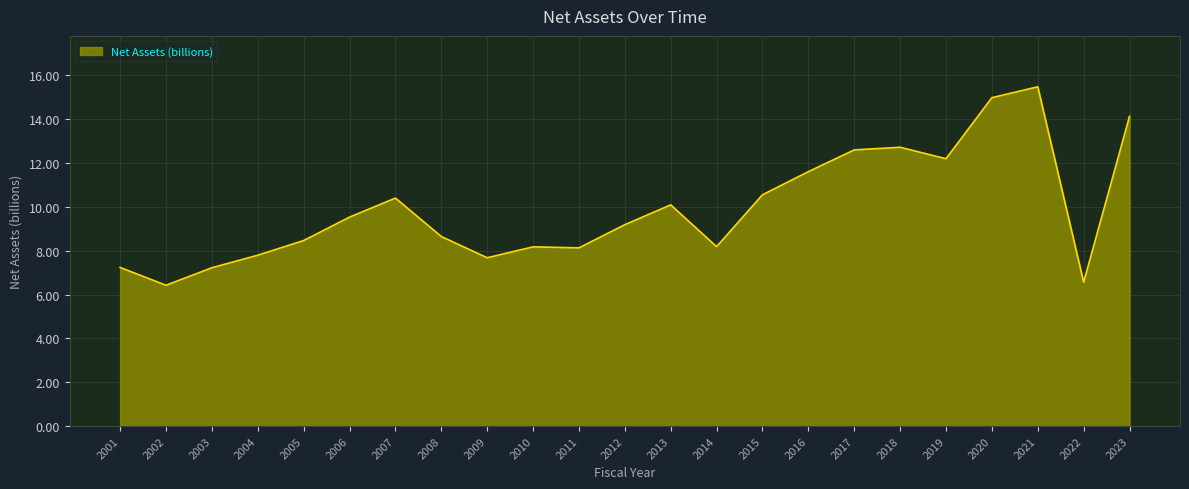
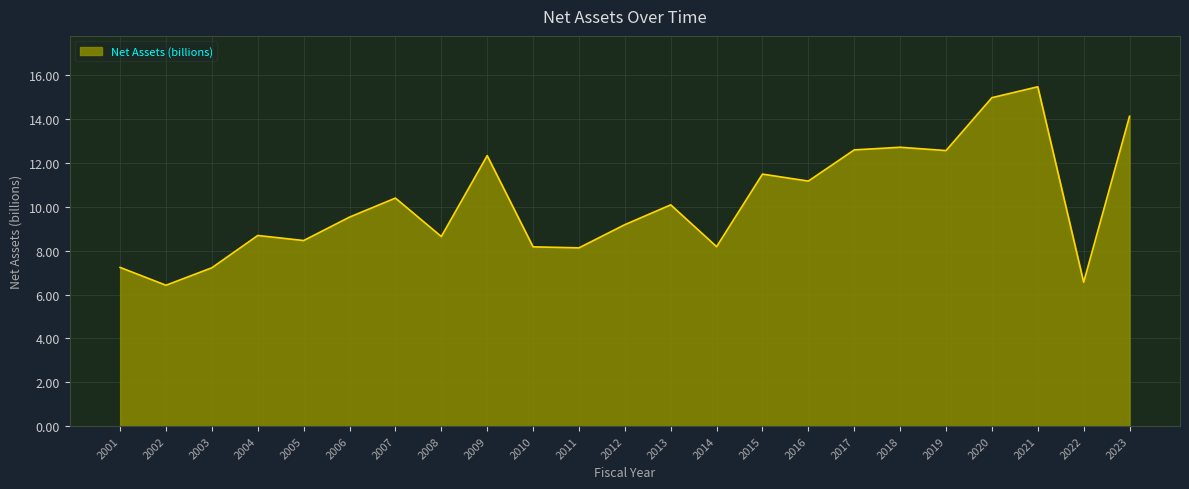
  {
    "2001": 7.2,
    "2002": 6.4,
    "2003": 7.2,
-   "2004": 7.8,
+   "2004": 8.7,
    "2005": 8.5,
    "2006": 9.5,
    "2007": 10.4,
    "2008": 8.6,
-   "2009": 7.7,
+   "2009": 12.3,
    "2010": 8.2,
    "2011": 8.1,
    "2012": 9.2,
    "2013": 10.1,
    "2014": 8.2,
-   "2015": 10.6,
-   "2016": 11.6,
+   "2015": 11.5,
+   "2016": 11.2,
    "2017": 12.6,
    "2018": 12.7,
-   "2019": 12.2,
+   "2019": 12.6,
    "2020": 15.0,
    "2021": 15.5,
    "2022": 6.6,
    "2023": 14.1
  }
